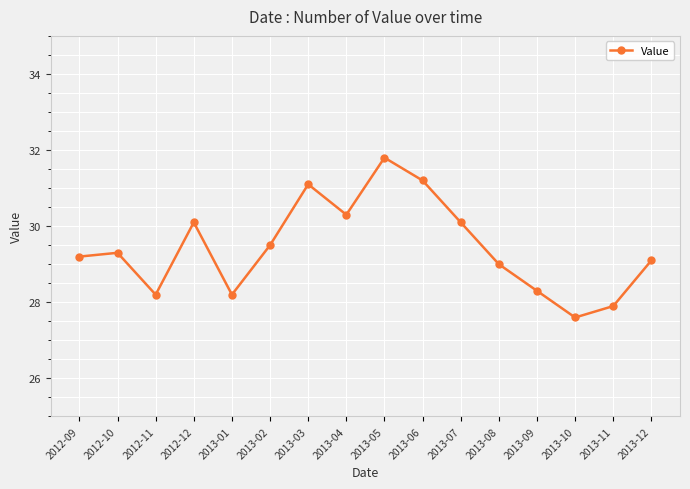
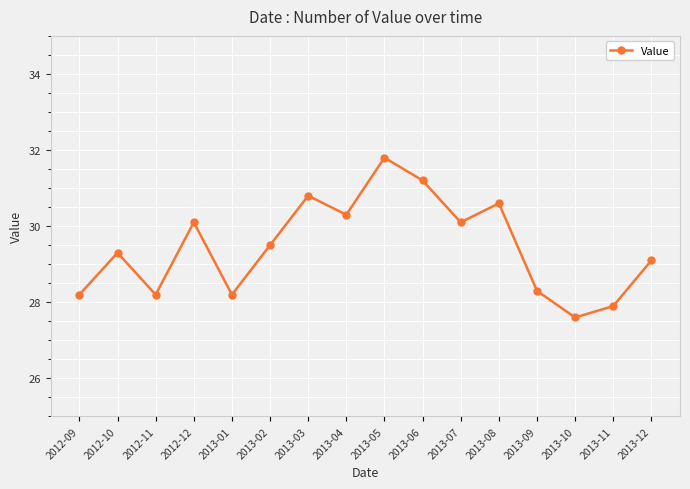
  {
-   "2012-09": 29.2,
+   "2012-09": 28.2,
    "2012-10": 29.3,
    "2012-11": 28.2,
    "2012-12": 30.1,
    "2013-01": 28.2,
    "2013-02": 29.5,
-   "2013-03": 31.1,
+   "2013-03": 30.8,
    "2013-04": 30.3,
    "2013-05": 31.8,
    "2013-06": 31.2,
    "2013-07": 30.1,
-   "2013-08": 29.0,
+   "2013-08": 30.6,
    "2013-09": 28.3,
    "2013-10": 27.6,
    "2013-11": 27.9,
    "2013-12": 29.1
  }
